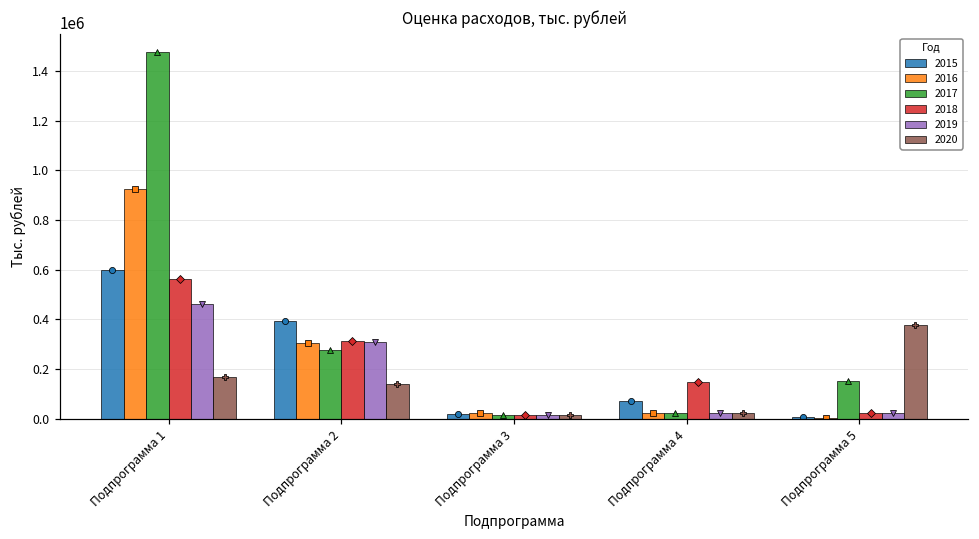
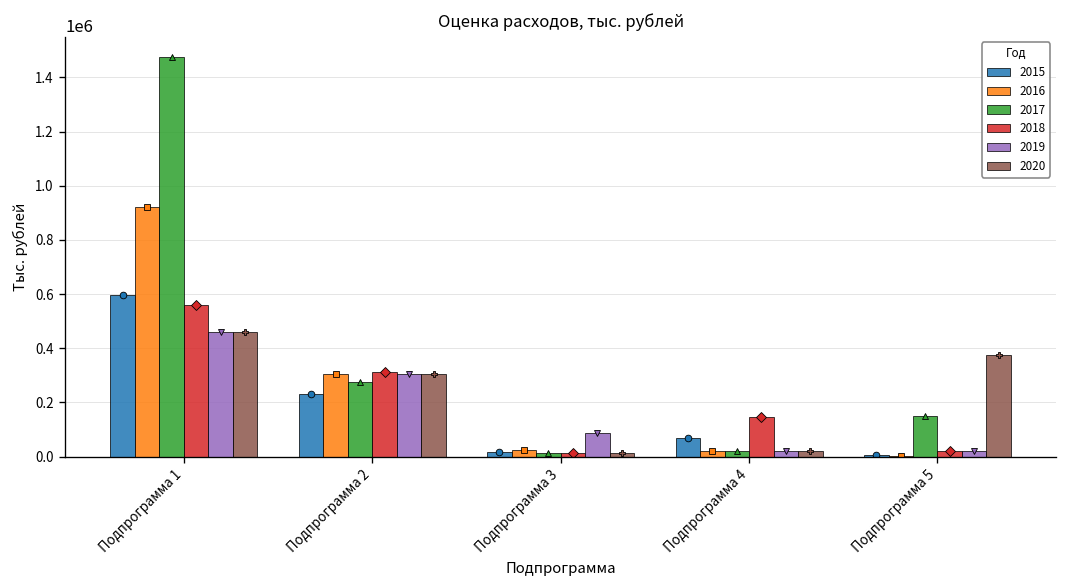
  {
    "2015": {
      "Подпрограмма 1": 600000,
-     "Подпрограмма 2": 390000,
+     "Подпрограмма 2": 230000,
      "Подпрограмма 3": 20000,
      "Подпрограмма 4": 70000
    },
    "2016": {
      "Подпрограмма 1": 920000,
      "Подпрограмма 2": 300000,
      "Подпрограмма 3": 20000,
      "Подпрограмма 4": 20000
    },
    "2017": {
      "Подпрограмма 1": 1480000,
      "Подпрограмма 2": 280000,
      "Подпрограмма 3": 10000,
      "Подпрограмма 4": 20000,
      "Подпрограмма 5": 150000
    },
    "2019": {
      "Подпрограмма 1": 460000,
      "Подпрограмма 2": 310000,
-     "Подпрограмма 3": 10000,
+     "Подпрограмма 3": 90000,
      "Подпрограмма 4": 20000,
      "Подпрограмма 5": 20000
    },
    "2020": {
-     "Подпрограмма 1": 170000,
-     "Подпрограмма 2": 140000,
+     "Подпрограмма 1": 460000,
+     "Подпрограмма 2": 310000,
      "Подпрограмма 3": 10000,
      "Подпрограмма 4": 20000,
      "Подпрограмма 5": 380000
    }
  }
